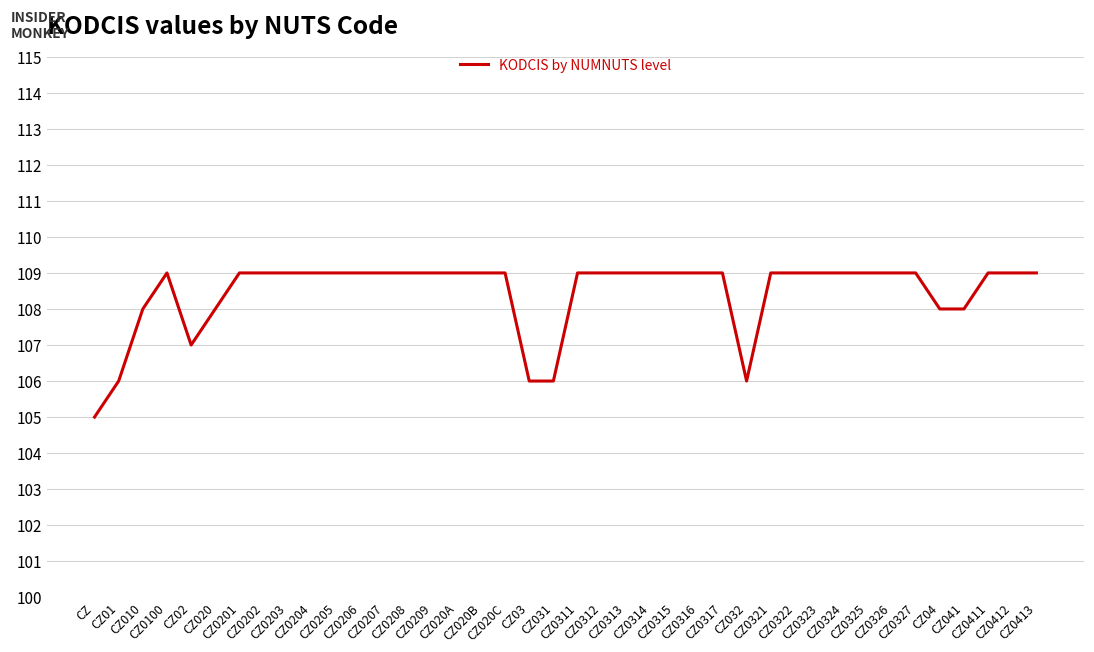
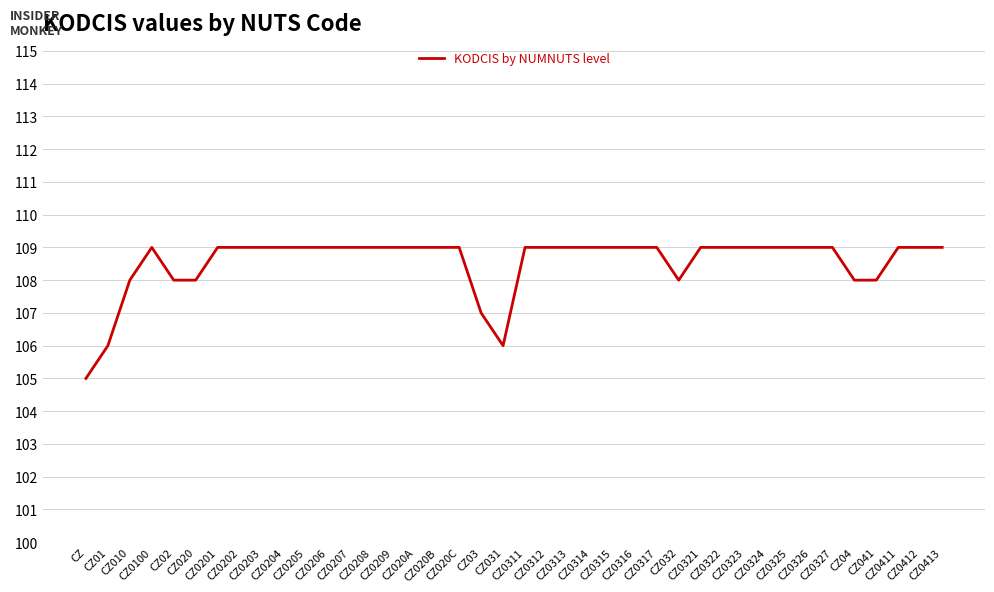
  {
    "CZ": 105,
    "CZ01": 106,
    "CZ010": 108,
    "CZ0100": 109,
-   "CZ02": 107,
+   "CZ02": 108,
    "CZ020": 108,
    "CZ0201": 109,
    "CZ0202": 109,
    "CZ0203": 109,
    "CZ0204": 109,
    "CZ0205": 109,
    "CZ0206": 109,
    "CZ0207": 109,
    "CZ0208": 109,
    "CZ0209": 109,
    "CZ020A": 109,
    "CZ020B": 109,
    "CZ020C": 109,
-   "CZ03": 106,
+   "CZ03": 107,
    "CZ031": 106,
    "CZ0311": 109,
    "CZ0312": 109,
    "CZ0313": 109,
    "CZ0314": 109,
    "CZ0315": 109,
    "CZ0316": 109,
    "CZ0317": 109,
-   "CZ032": 106,
+   "CZ032": 108,
    "CZ0321": 109,
    "CZ0322": 109,
    "CZ0323": 109,
    "CZ0324": 109,
    "CZ0325": 109,
    "CZ0326": 109,
    "CZ0327": 109,
    "CZ04": 108,
    "CZ041": 108,
    "CZ0411": 109,
    "CZ0412": 109,
    "CZ0413": 109
  }
